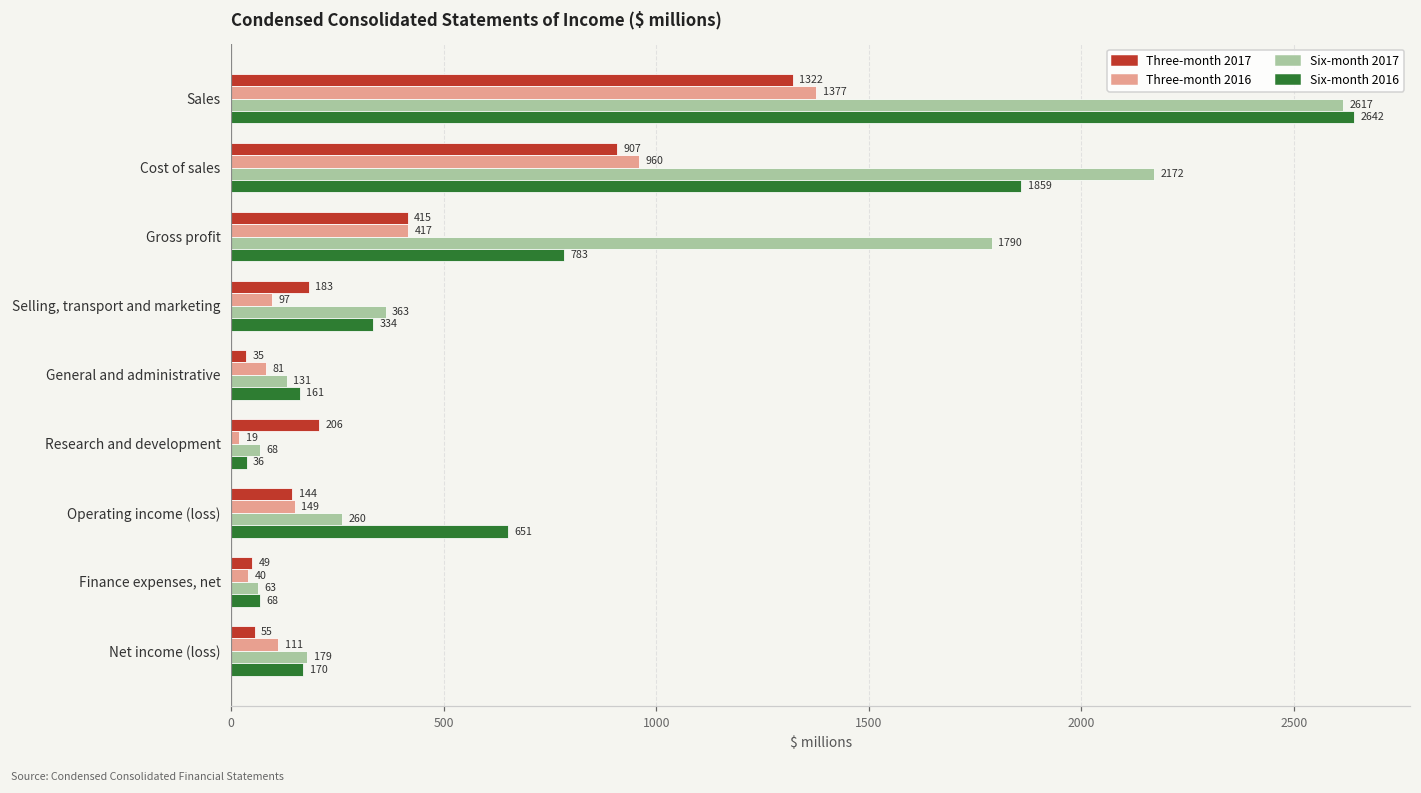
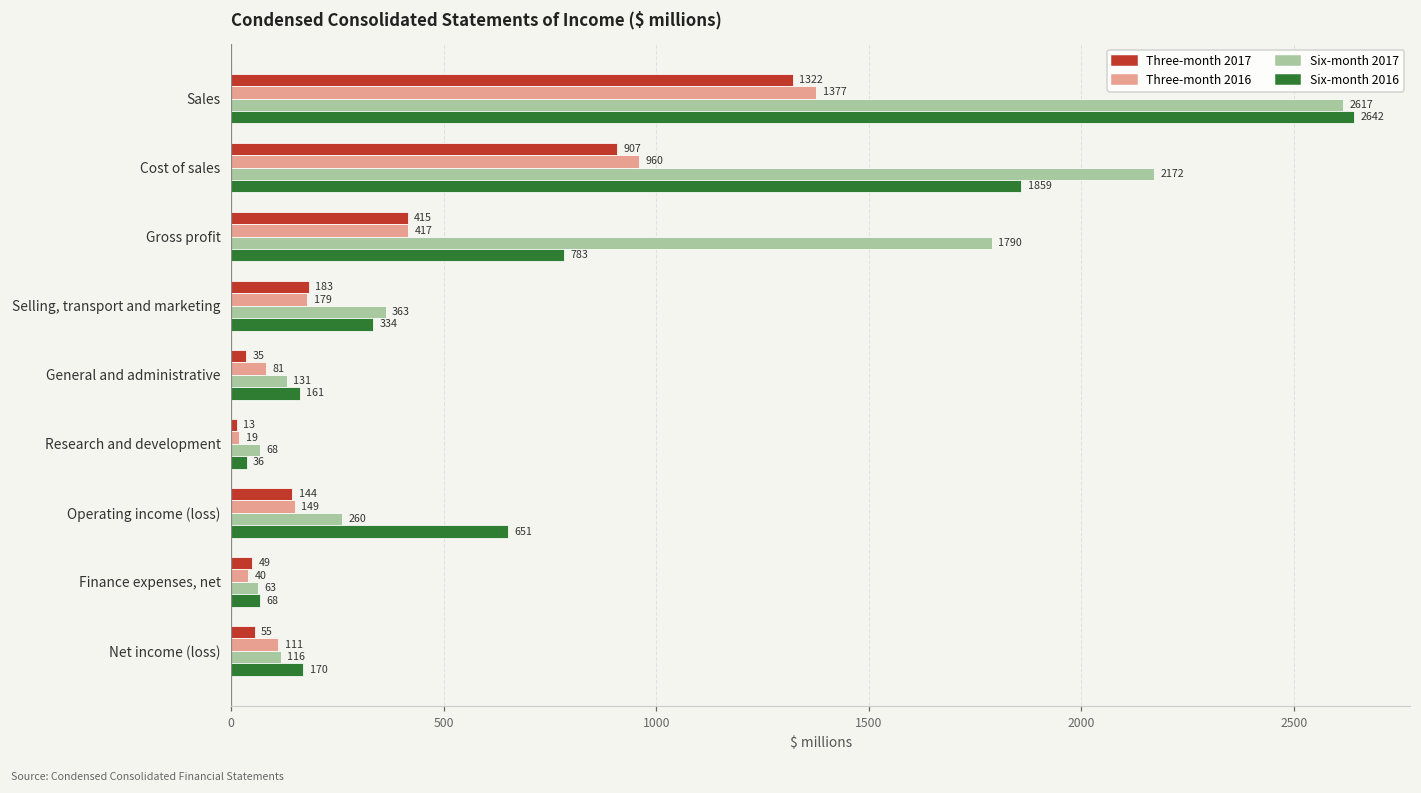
  {
    "Three-month 2017": {
      "Sales": 1322,
      "Cost of sales": 907,
      "Gross profit": 415,
      "Selling, transport and marketing": 183,
      "General and administrative": 35,
-     "Research and development": 206,
+     "Research and development": 13,
      "Operating income (loss)": 144,
      "Finance expenses, net": 49,
      "Net income (loss)": 55
    },
    "Three-month 2016": {
      "Sales": 1377,
      "Cost of sales": 960,
      "Gross profit": 417,
-     "Selling, transport and marketing": 97,
+     "Selling, transport and marketing": 179,
      "General and administrative": 81,
      "Research and development": 19,
      "Operating income (loss)": 149,
      "Finance expenses, net": 40,
      "Net income (loss)": 111
    },
    "Six-month 2017": {
      "Sales": 2617,
      "Cost of sales": 2172,
      "Gross profit": 1790,
      "Selling, transport and marketing": 363,
      "General and administrative": 131,
      "Research and development": 68,
      "Operating income (loss)": 260,
      "Finance expenses, net": 63,
-     "Net income (loss)": 179
+     "Net income (loss)": 116
    },
    "Six-month 2016": {
      "Sales": 2642,
      "Cost of sales": 1859,
      "Gross profit": 783,
      "Selling, transport and marketing": 334,
      "General and administrative": 161,
      "Research and development": 36,
      "Operating income (loss)": 651,
      "Finance expenses, net": 68,
      "Net income (loss)": 170
    }
  }
